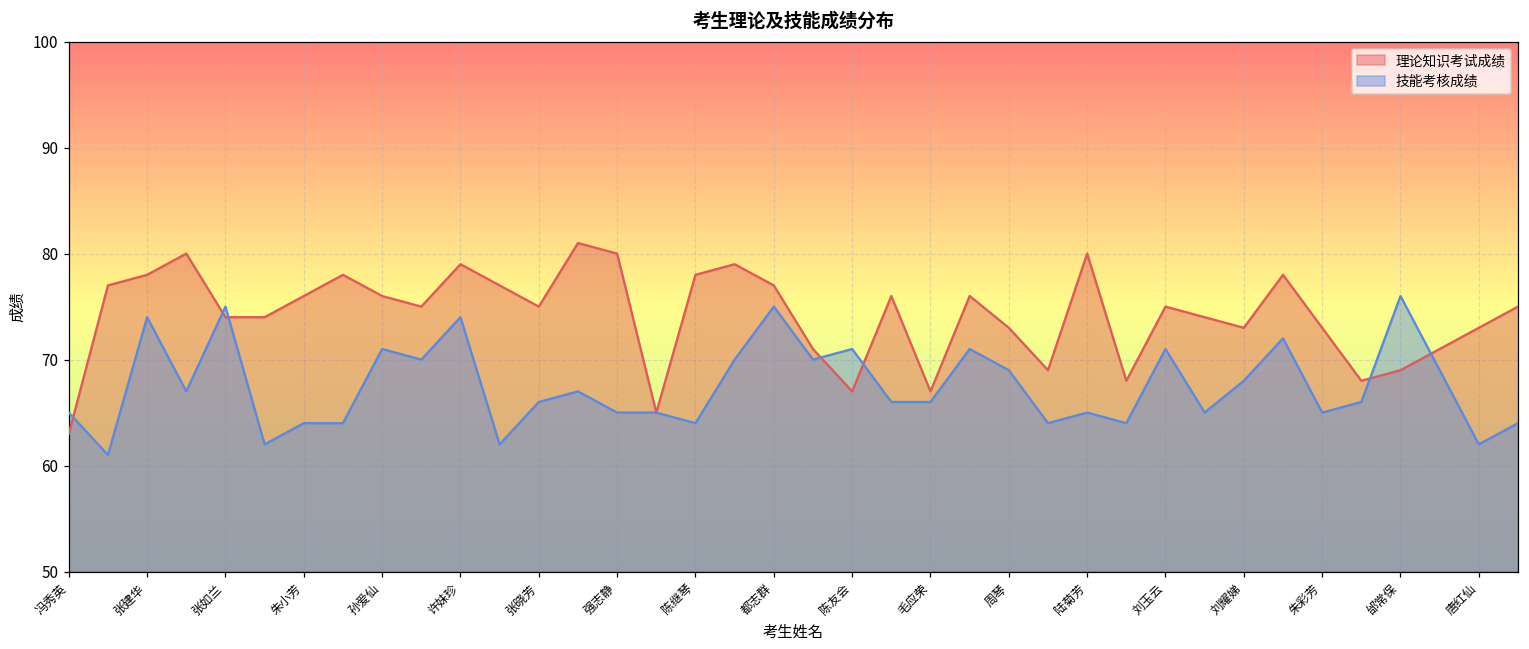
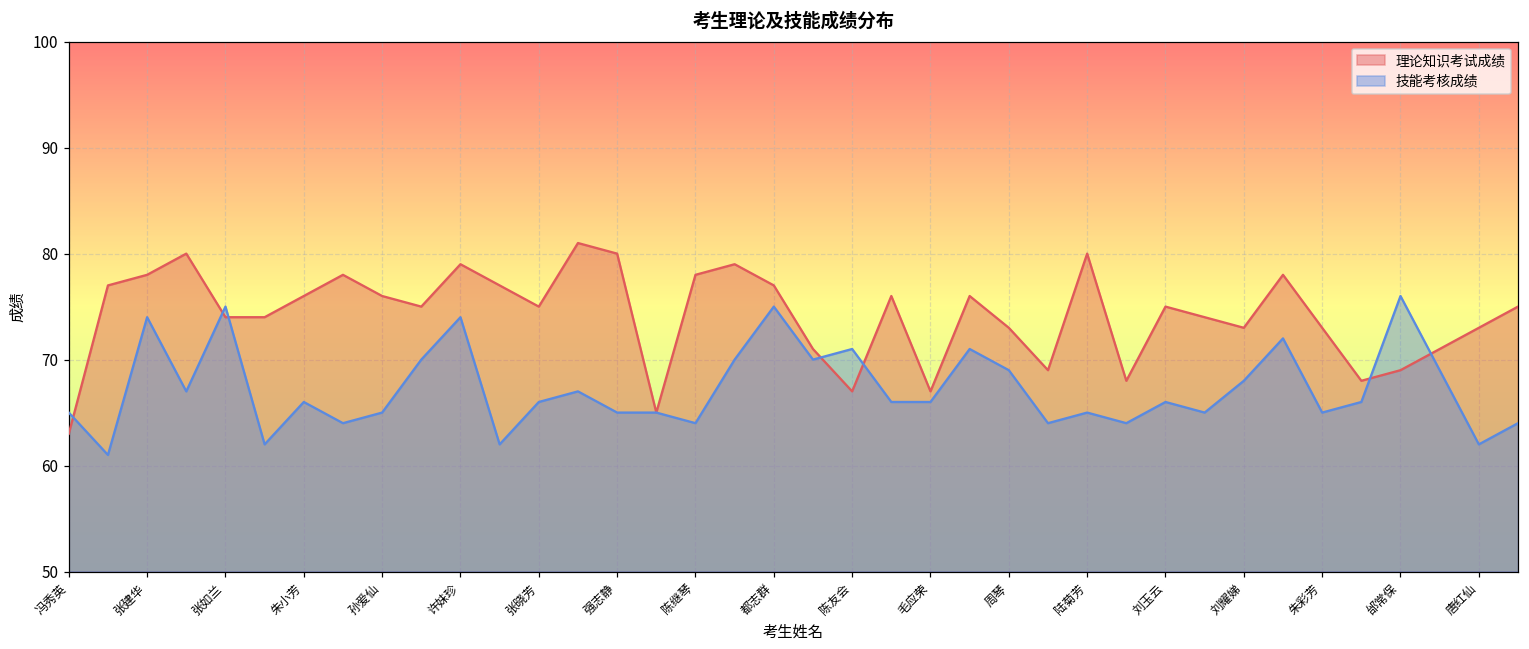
  {
    "理论知识考试成绩": {
      "冯秀英": 63,
      "张建华": 78,
      "张如兰": 74,
      "朱小芳": 76,
      "孙爱仙": 76,
      "许妹珍": 79,
      "张晓芳": 75,
      "强志静": 80,
      "陈继琴": 78,
      "都志群": 77,
      "陈友会": 67,
      "毛应荣": 67,
      "周琴": 73,
      "陆菊芳": 80,
      "刘玉云": 75,
      "刘耀娣": 73,
      "朱彩芳": 73,
      "邰常保": 69,
      "唐红仙": 73
    },
    "技能考核成绩": {
      "冯秀英": 65,
      "张建华": 74,
      "张如兰": 75,
-     "朱小芳": 64,
-     "孙爱仙": 71,
+     "朱小芳": 66,
+     "孙爱仙": 65,
      "许妹珍": 74,
      "张晓芳": 66,
      "强志静": 65,
      "陈继琴": 64,
      "都志群": 75,
      "陈友会": 71,
      "毛应荣": 66,
      "周琴": 69,
      "陆菊芳": 65,
-     "刘玉云": 71,
+     "刘玉云": 66,
      "刘耀娣": 68,
      "朱彩芳": 65,
      "邰常保": 76,
      "唐红仙": 62
    }
  }
